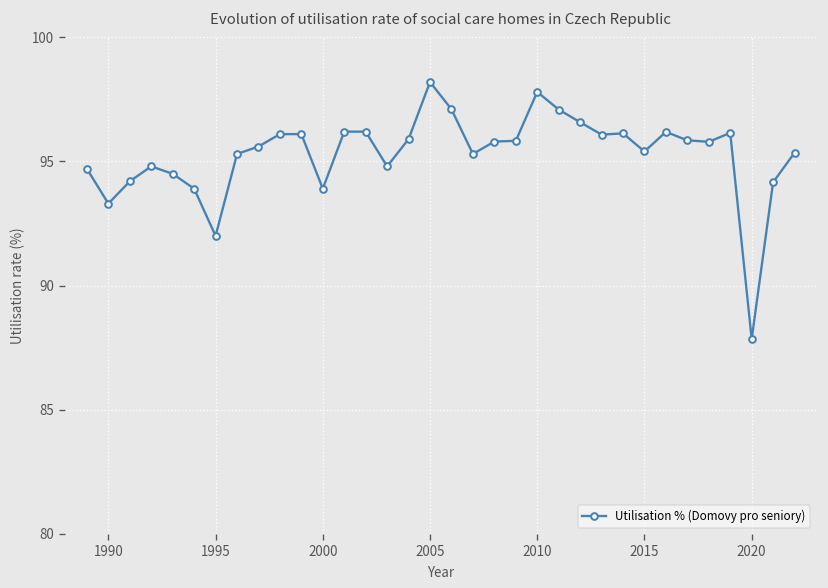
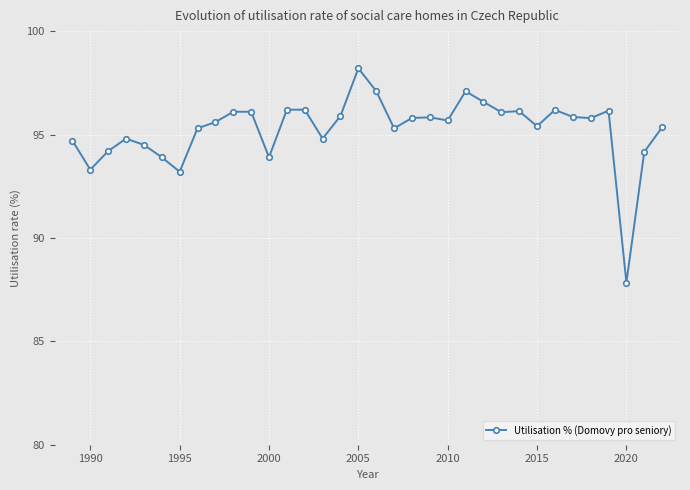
  {
    "1990": 93.3,
-   "1995": 92.0,
+   "1995": 93.2,
    "2000": 93.9,
    "2005": 98.2,
-   "2010": 97.8,
+   "2010": 95.7,
    "2015": 95.4,
    "2020": 87.8
  }
